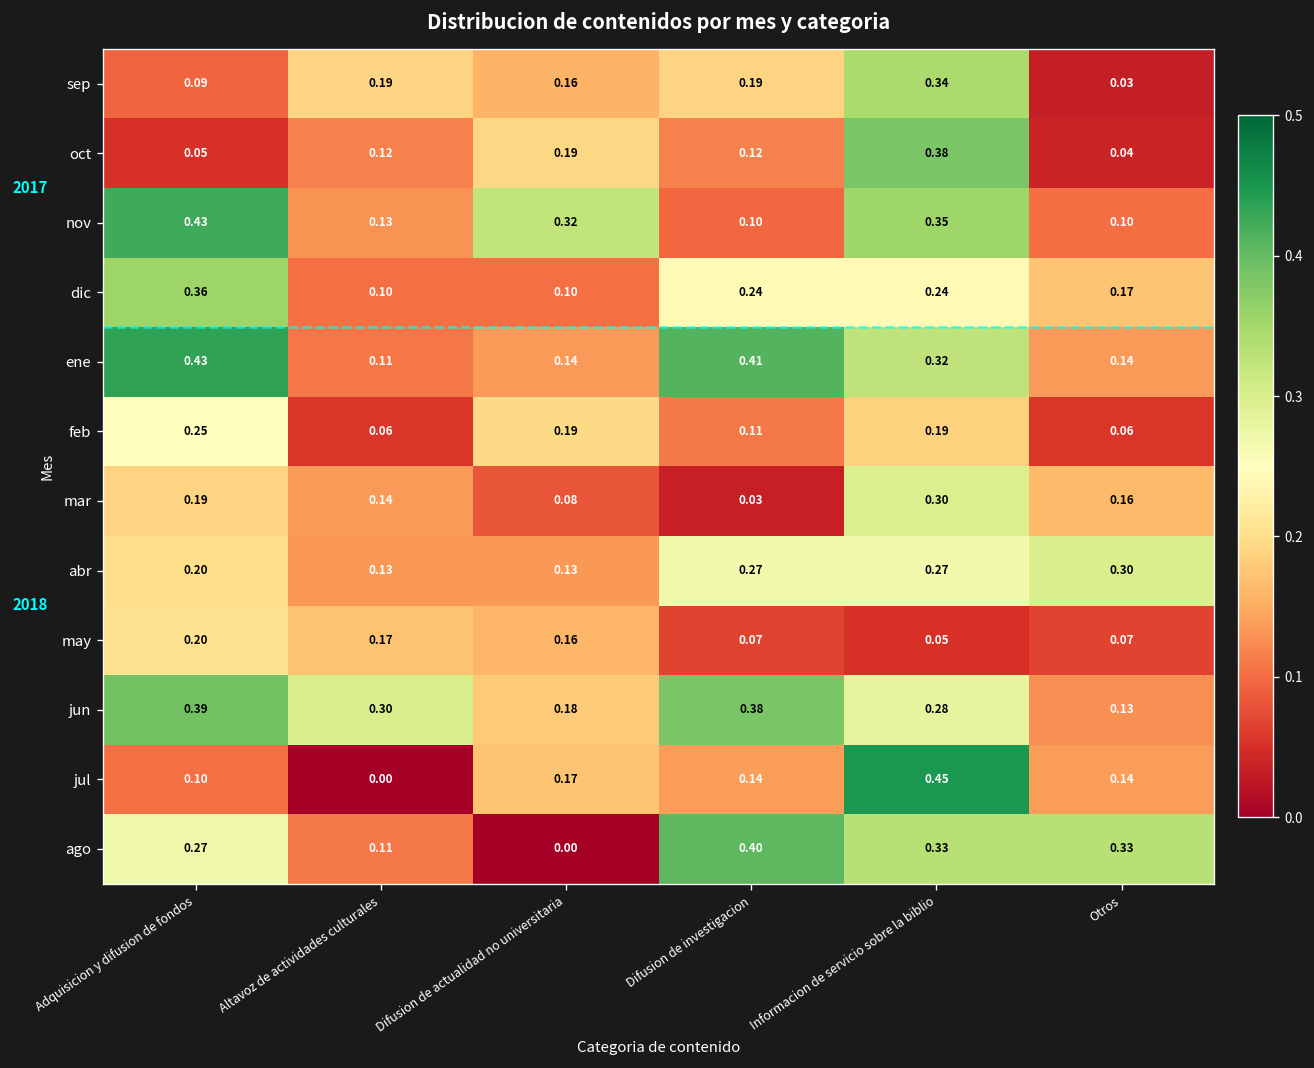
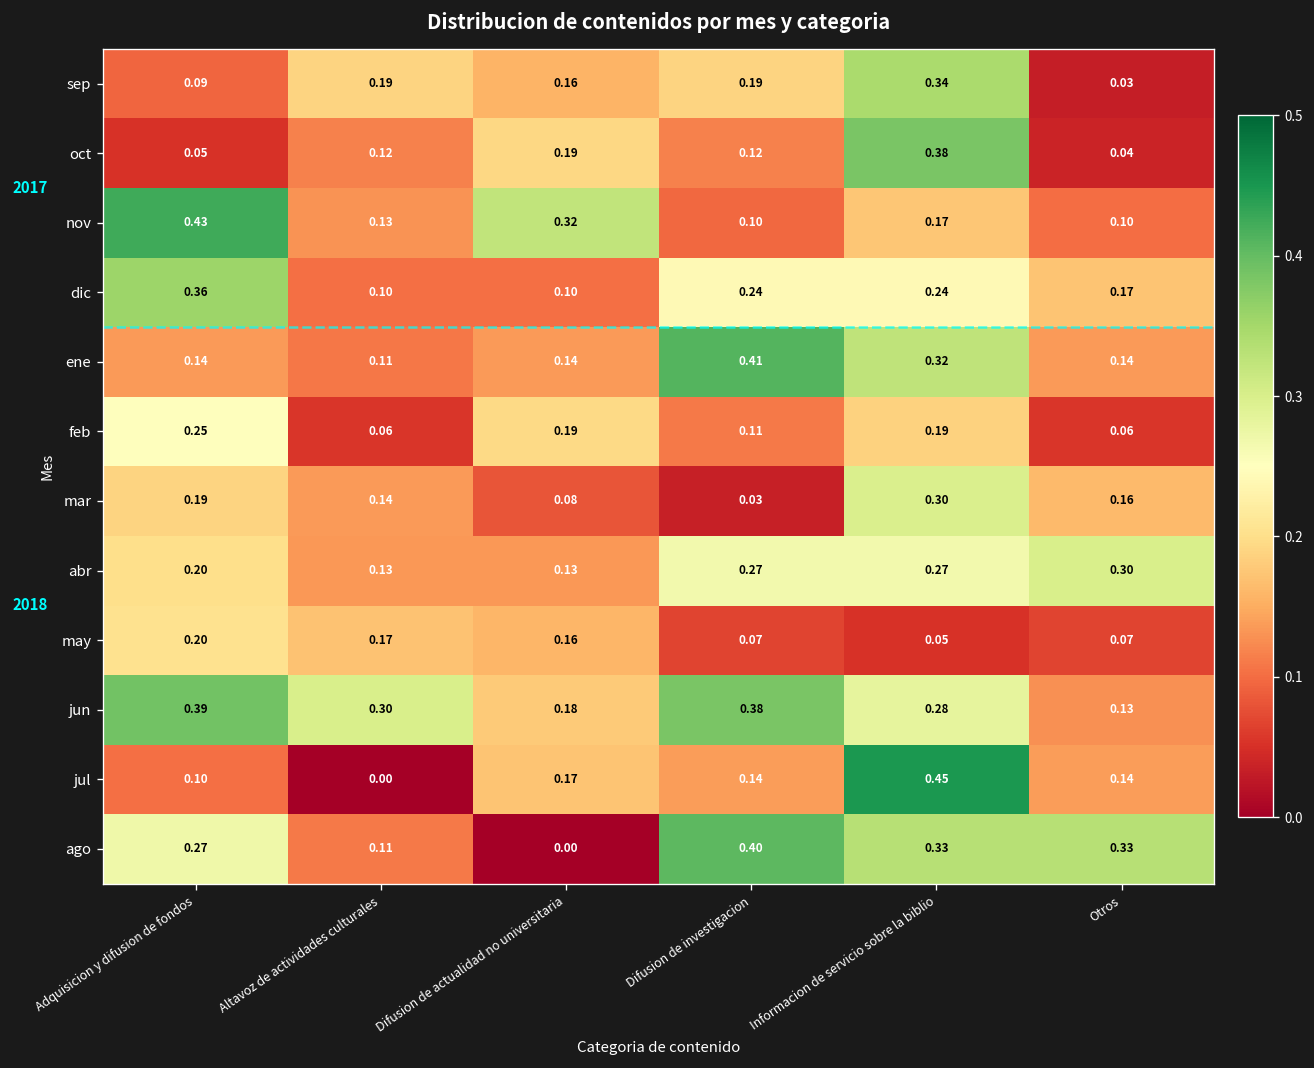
  {
    "sep": {
      "Adquisicion y difusion de fondos": 0.09,
      "Altavoz de actividades culturales": 0.19,
      "Difusion de actualidad no universitaria": 0.16,
      "Difusion de investigacion": 0.19,
      "Informacion de servicio sobre la biblio": 0.34,
      "Otros": 0.03
    },
    "oct": {
      "Adquisicion y difusion de fondos": 0.05,
      "Altavoz de actividades culturales": 0.12,
      "Difusion de actualidad no universitaria": 0.19,
      "Difusion de investigacion": 0.12,
      "Informacion de servicio sobre la biblio": 0.38,
      "Otros": 0.04
    },
    "nov": {
      "Adquisicion y difusion de fondos": 0.43,
      "Altavoz de actividades culturales": 0.13,
      "Difusion de actualidad no universitaria": 0.32,
      "Difusion de investigacion": 0.10,
-     "Informacion de servicio sobre la biblio": 0.35,
+     "Informacion de servicio sobre la biblio": 0.17,
      "Otros": 0.10
    },
    "dic": {
      "Adquisicion y difusion de fondos": 0.36,
      "Altavoz de actividades culturales": 0.10,
      "Difusion de actualidad no universitaria": 0.10,
      "Difusion de investigacion": 0.24,
      "Informacion de servicio sobre la biblio": 0.24,
      "Otros": 0.17
    },
    "ene": {
-     "Adquisicion y difusion de fondos": 0.43,
+     "Adquisicion y difusion de fondos": 0.14,
      "Altavoz de actividades culturales": 0.11,
      "Difusion de actualidad no universitaria": 0.14,
      "Difusion de investigacion": 0.41,
      "Informacion de servicio sobre la biblio": 0.32,
      "Otros": 0.14
    },
    "feb": {
      "Adquisicion y difusion de fondos": 0.25,
      "Altavoz de actividades culturales": 0.06,
      "Difusion de actualidad no universitaria": 0.19,
      "Difusion de investigacion": 0.11,
      "Informacion de servicio sobre la biblio": 0.19,
      "Otros": 0.06
    },
    "mar": {
      "Adquisicion y difusion de fondos": 0.19,
      "Altavoz de actividades culturales": 0.14,
      "Difusion de actualidad no universitaria": 0.08,
      "Difusion de investigacion": 0.03,
      "Informacion de servicio sobre la biblio": 0.30,
      "Otros": 0.16
    },
    "abr": {
      "Adquisicion y difusion de fondos": 0.20,
      "Altavoz de actividades culturales": 0.13,
      "Difusion de actualidad no universitaria": 0.13,
      "Difusion de investigacion": 0.27,
      "Informacion de servicio sobre la biblio": 0.27,
      "Otros": 0.30
    },
    "may": {
      "Adquisicion y difusion de fondos": 0.20,
      "Altavoz de actividades culturales": 0.17,
      "Difusion de actualidad no universitaria": 0.16,
      "Difusion de investigacion": 0.07,
      "Informacion de servicio sobre la biblio": 0.05,
      "Otros": 0.07
    },
    "jun": {
      "Adquisicion y difusion de fondos": 0.39,
      "Altavoz de actividades culturales": 0.30,
      "Difusion de actualidad no universitaria": 0.18,
      "Difusion de investigacion": 0.38,
      "Informacion de servicio sobre la biblio": 0.28,
      "Otros": 0.13
    },
    "jul": {
      "Adquisicion y difusion de fondos": 0.10,
      "Altavoz de actividades culturales": 0.00,
      "Difusion de actualidad no universitaria": 0.17,
      "Difusion de investigacion": 0.14,
      "Informacion de servicio sobre la biblio": 0.45,
      "Otros": 0.14
    },
    "ago": {
      "Adquisicion y difusion de fondos": 0.27,
      "Altavoz de actividades culturales": 0.11,
      "Difusion de actualidad no universitaria": 0.00,
      "Difusion de investigacion": 0.40,
      "Informacion de servicio sobre la biblio": 0.33,
      "Otros": 0.33
    }
  }
